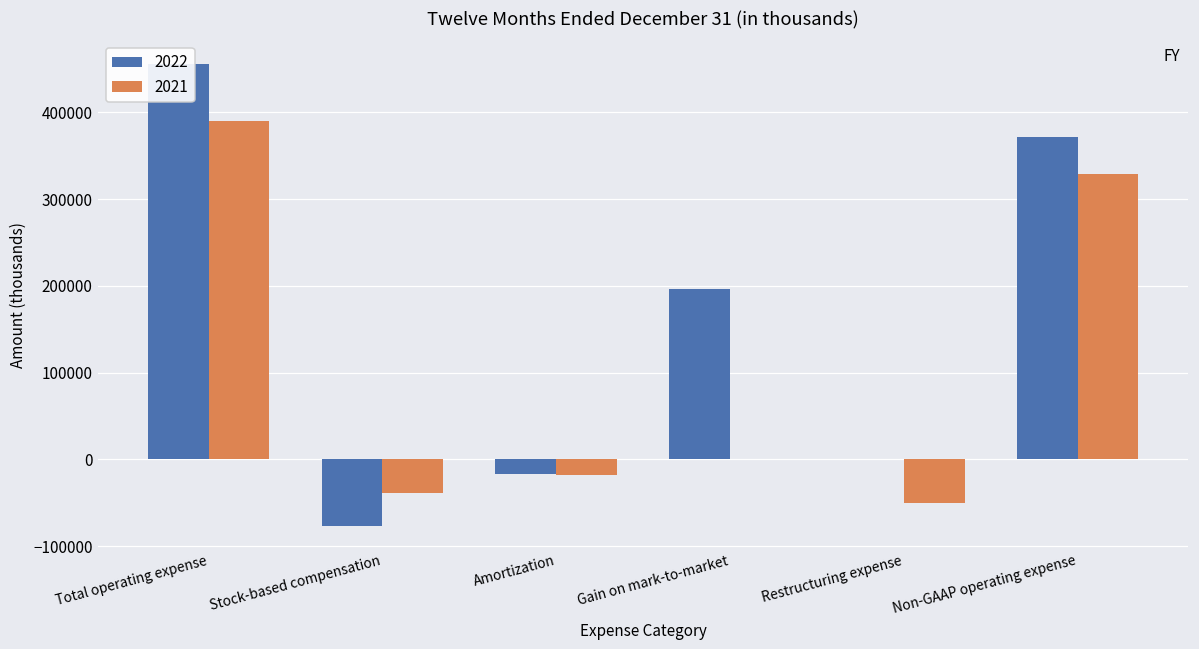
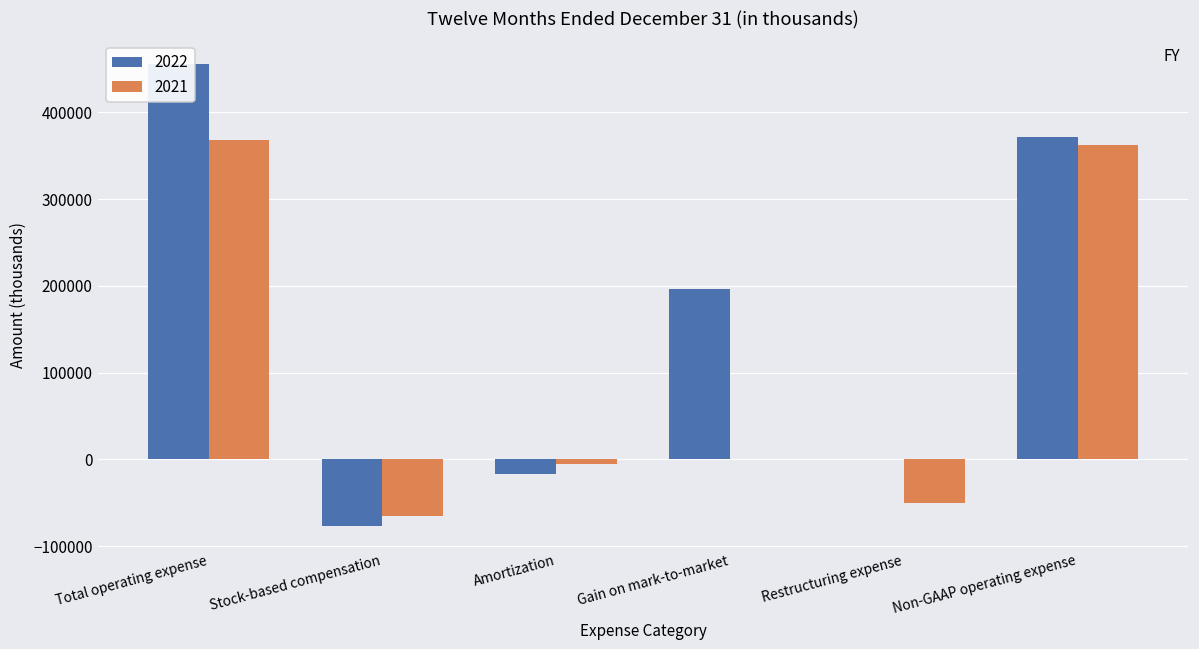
  {
    "2022": {
      "Stock-based compensation": -80000,
      "Amortization": -20000,
      "Gain on mark-to-market": 200000,
      "Restructuring expense": 0,
      "Non-GAAP operating expense": 370000
    },
    "2021": {
-     "Total operating expense": 390000,
-     "Stock-based compensation": -40000,
-     "Amortization": -20000,
+     "Total operating expense": 370000,
+     "Stock-based compensation": -60000,
+     "Amortization": -10000,
      "Gain on mark-to-market": 0,
      "Restructuring expense": -50000,
-     "Non-GAAP operating expense": 330000
+     "Non-GAAP operating expense": 360000
    }
  }
